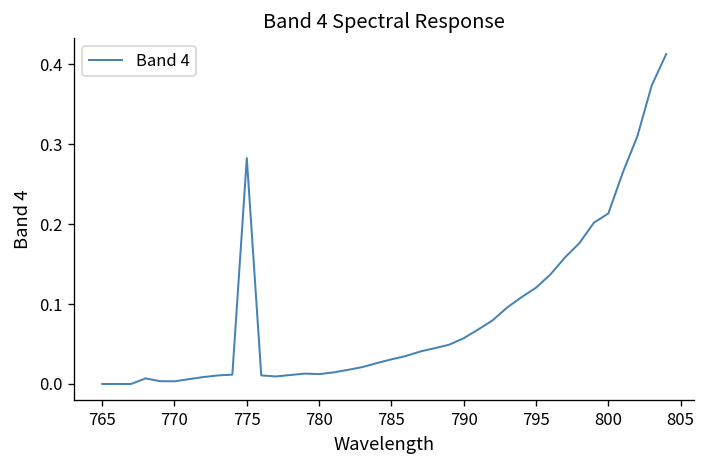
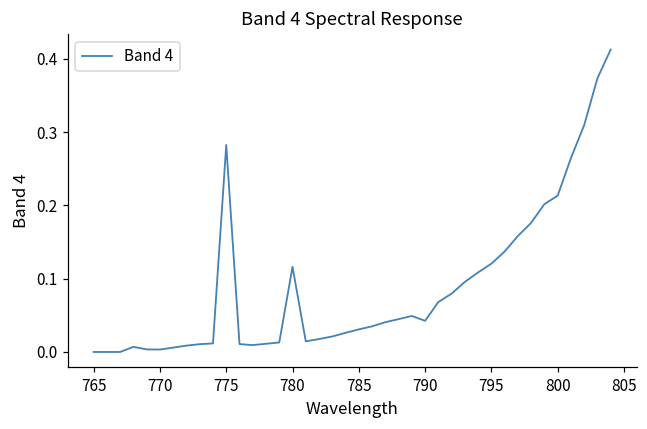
  {
    "765": 0.00,
    "770": 0.00,
    "775": 0.28,
-   "780": 0.01,
+   "780": 0.12,
    "785": 0.03,
-   "790": 0.06,
+   "790": 0.04,
    "795": 0.12,
    "800": 0.21
  }
